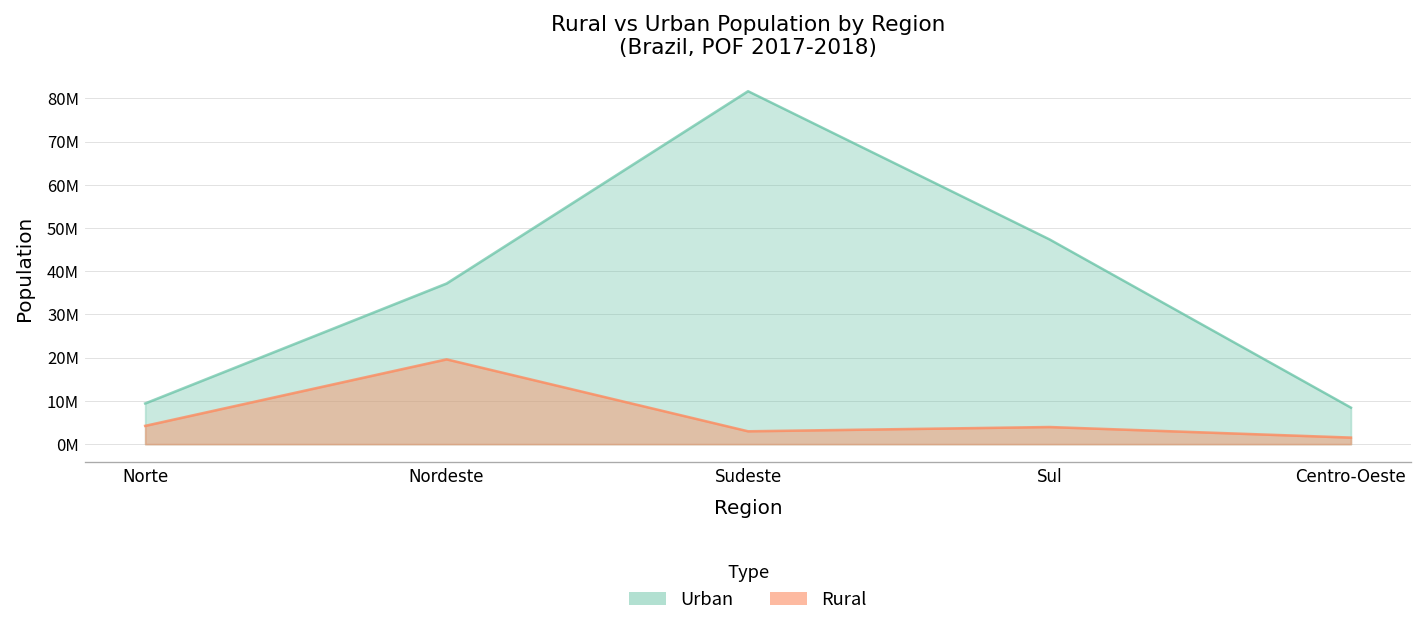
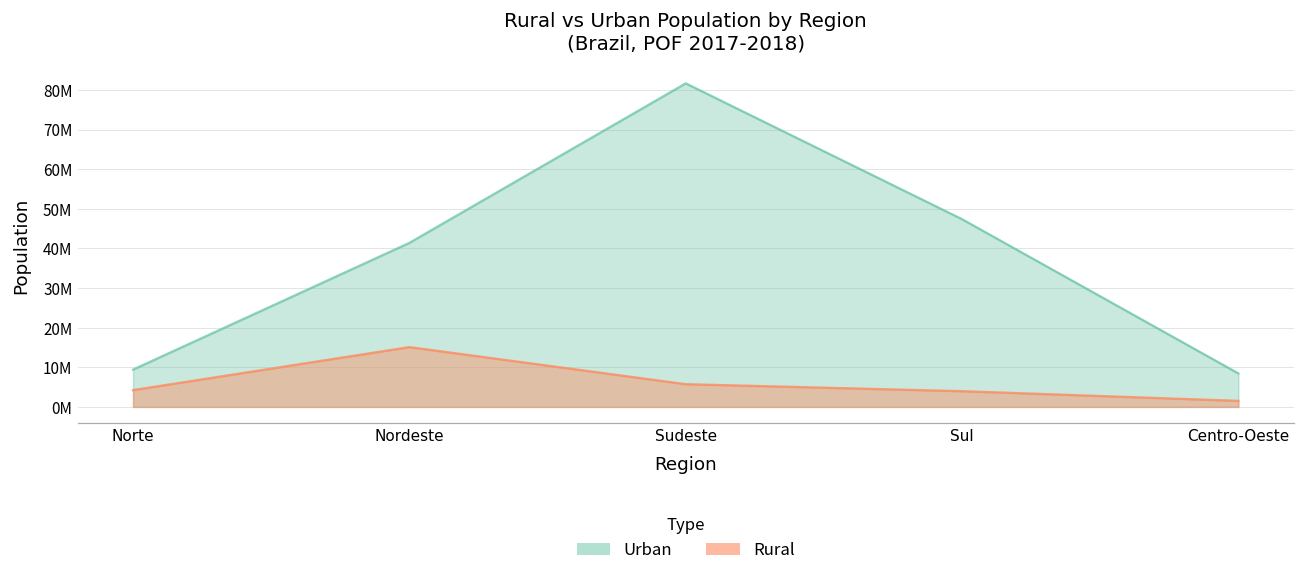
  {
    "Urban": {
      "Norte": 9000000,
-     "Nordeste": 37000000,
+     "Nordeste": 41000000,
      "Sudeste": 82000000,
      "Sul": 47000000,
      "Centro-Oeste": 8000000
    },
    "Rural": {
      "Norte": 4000000,
-     "Nordeste": 20000000,
-     "Sudeste": 3000000,
+     "Nordeste": 15000000,
+     "Sudeste": 6000000,
      "Sul": 4000000,
      "Centro-Oeste": 2000000
    }
  }
